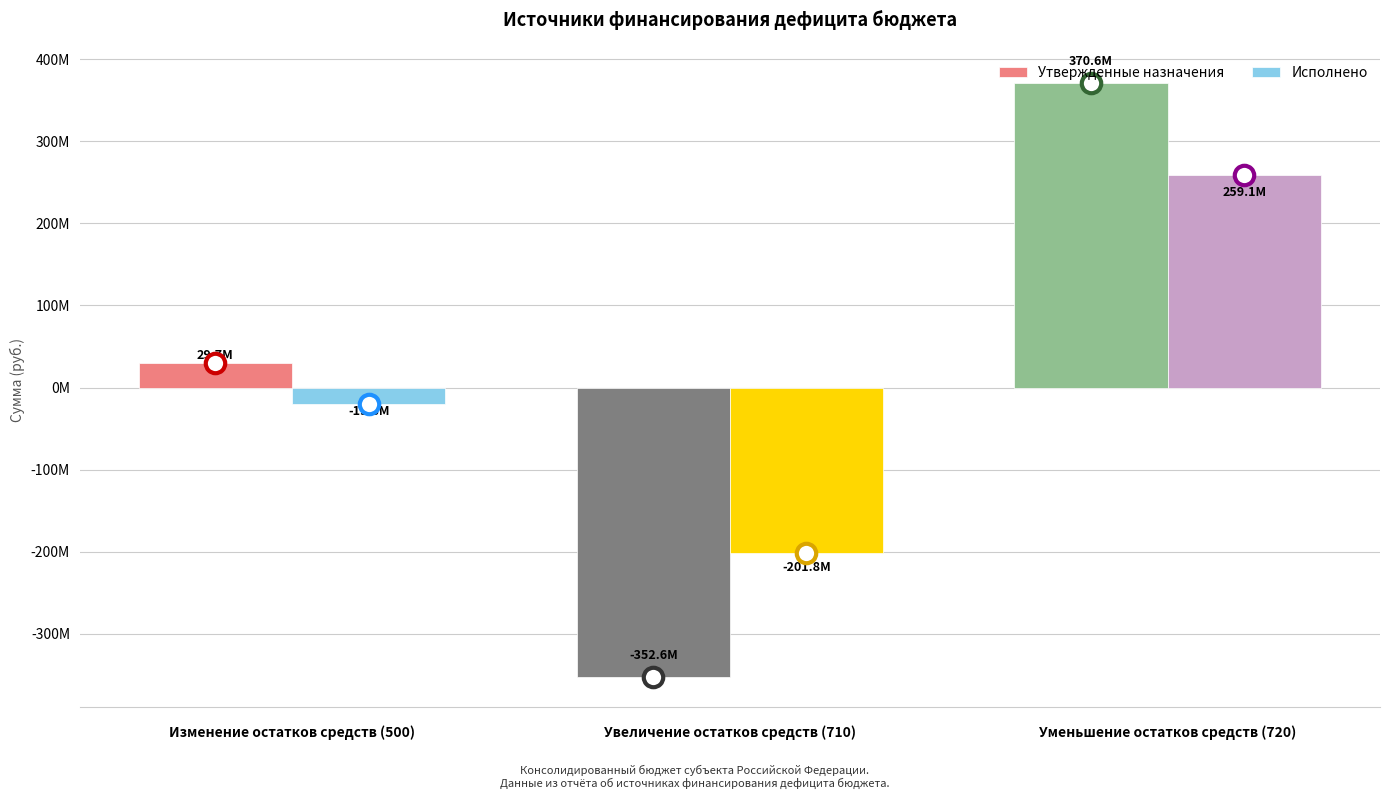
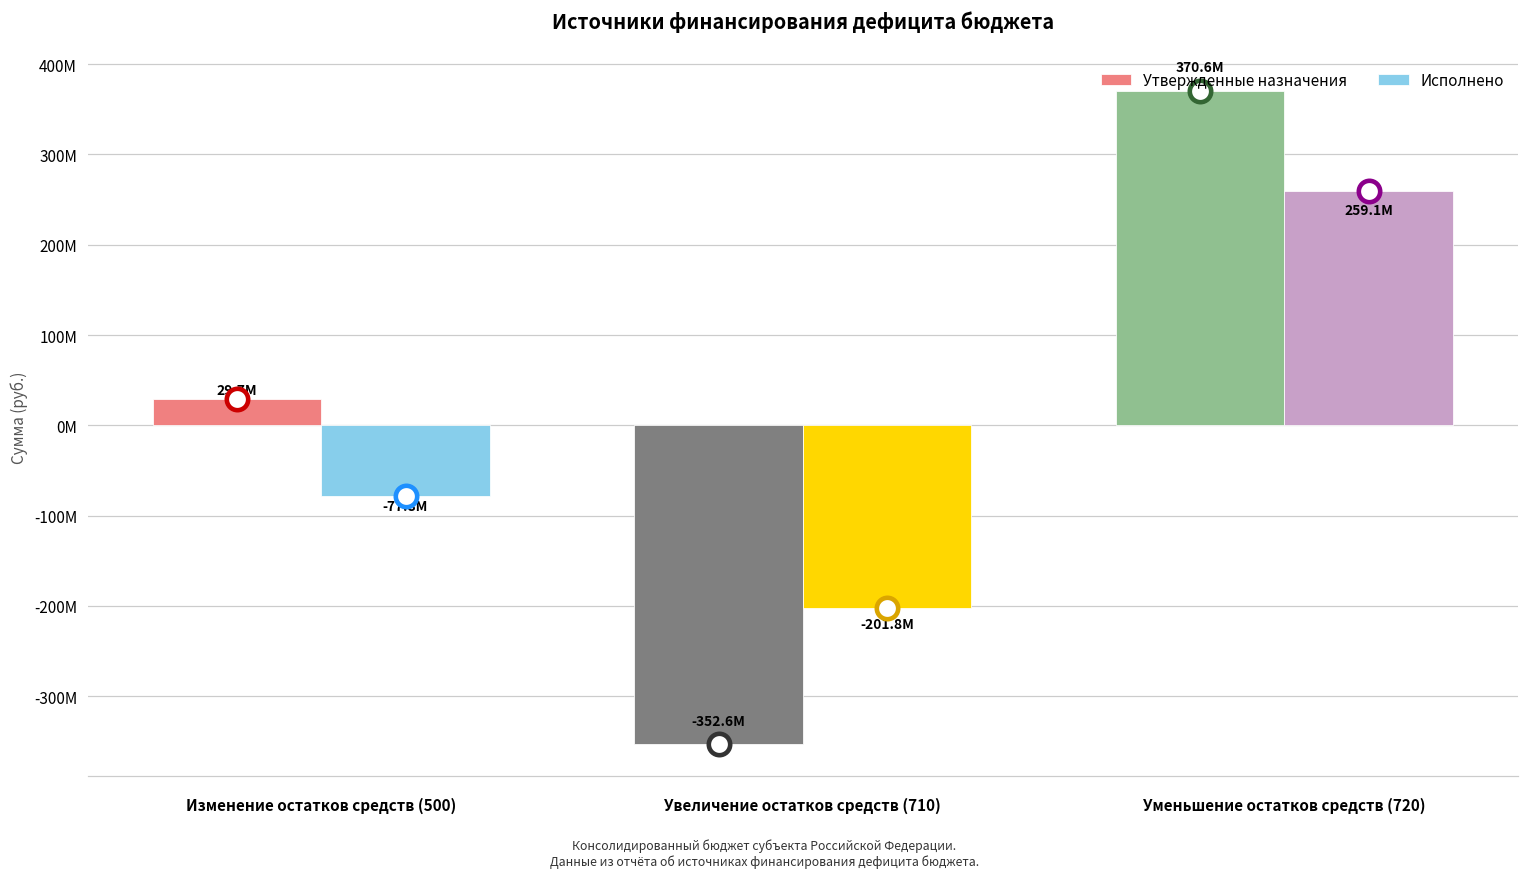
  {
    "Утвержденные назначения": {
      "Увеличение остатков средств (710)": "-352.6M",
      "Уменьшение остатков средств (720)": "370.6M"
    },
    "Исполнено": {
-     "Изменение остатков средств (500)": "-19.8M",
+     "Изменение остатков средств (500)": "-77.8M",
      "Увеличение остатков средств (710)": "-201.8M",
      "Уменьшение остатков средств (720)": "259.1M"
    }
  }
